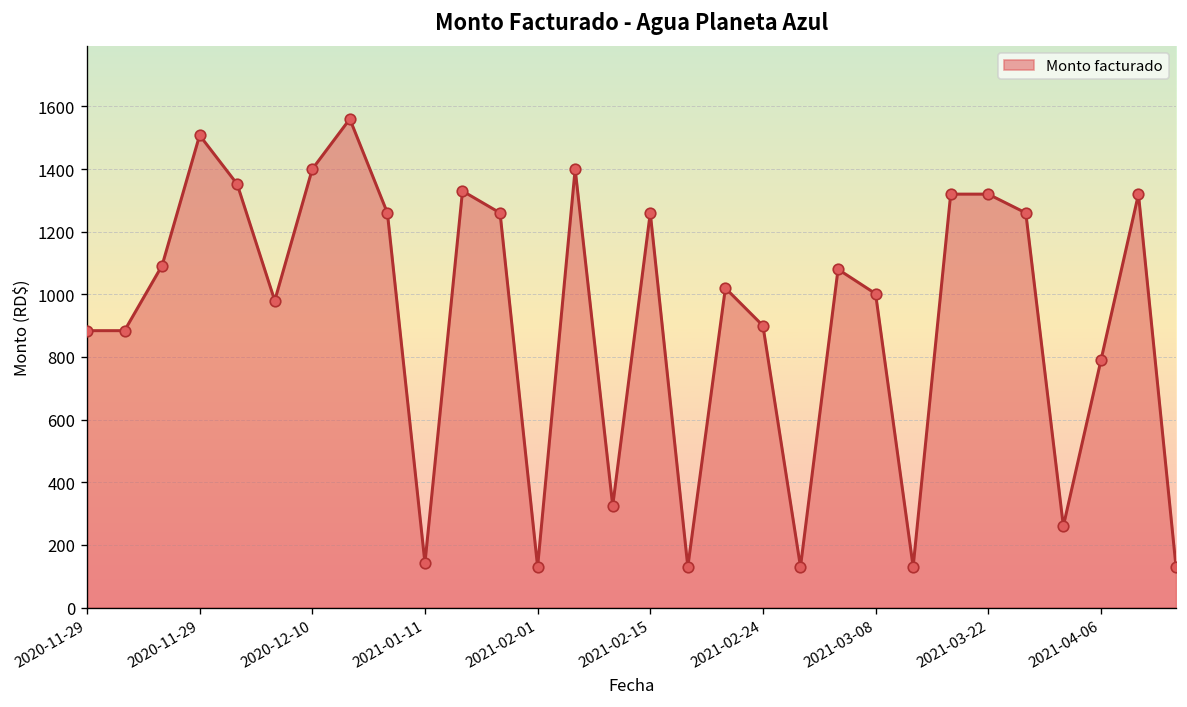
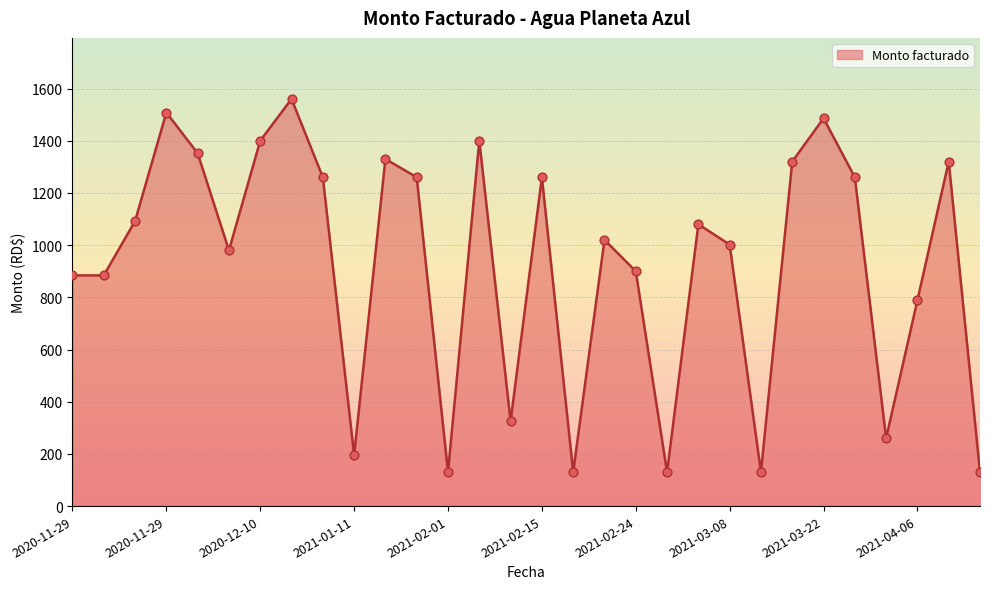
  {
    "2020-12-10": 1400,
-   "2021-01-11": 140,
+   "2021-01-11": 200,
    "2021-02-01": 130,
    "2021-02-24": 900,
    "2021-03-08": 1000,
-   "2021-03-22": 1320,
+   "2021-03-22": 1490,
    "2021-04-06": 790
  }
